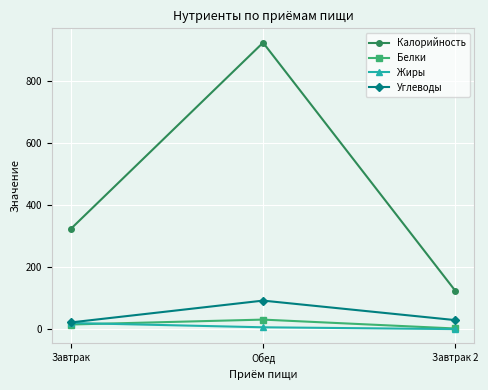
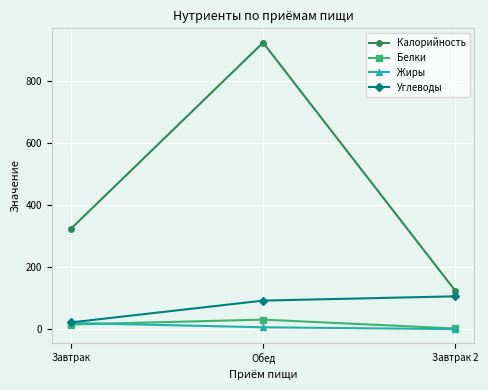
  {
    "Жиры": {
      "Обед": 10
    },
    "Углеводы": {
      "Обед": 90,
-     "Завтрак 2": 30
+     "Завтрак 2": 110
    }
  }
